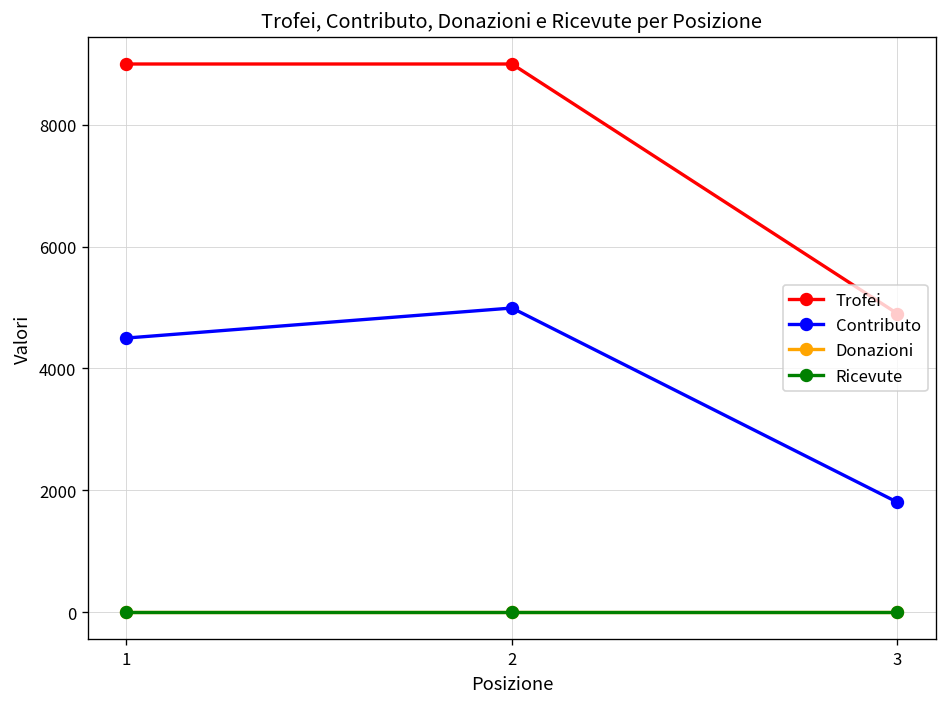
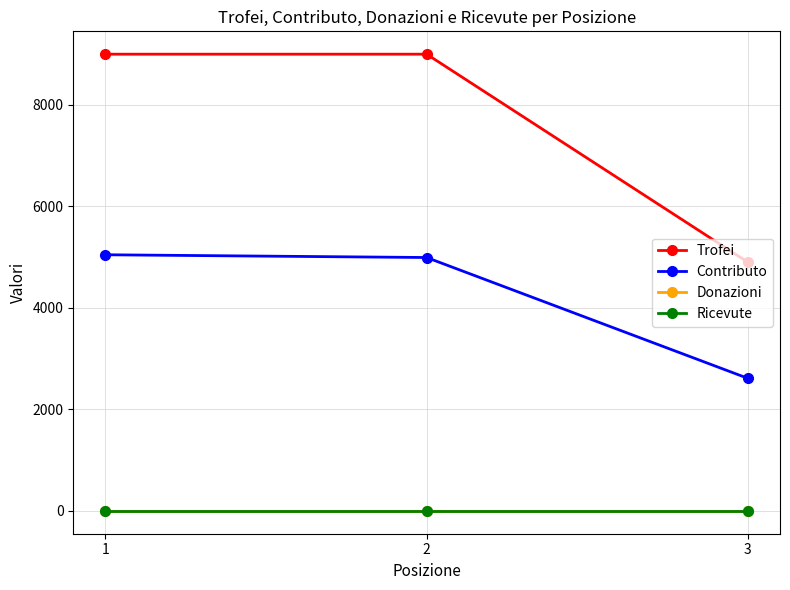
  {
    "Trofei": {
      "1": 9000,
      "2": 9000
    },
    "Contributo": {
-     "1": 4500,
+     "1": 5000,
      "2": 5000,
-     "3": 1800
+     "3": 2600
    },
    "Ricevute": {
      "1": 0,
      "2": 0,
      "3": 0
    }
  }
